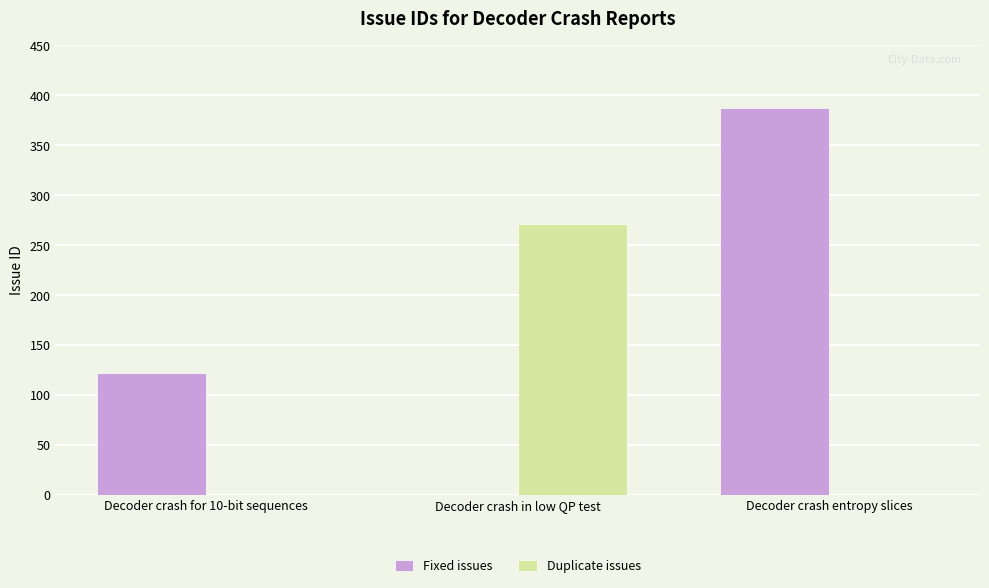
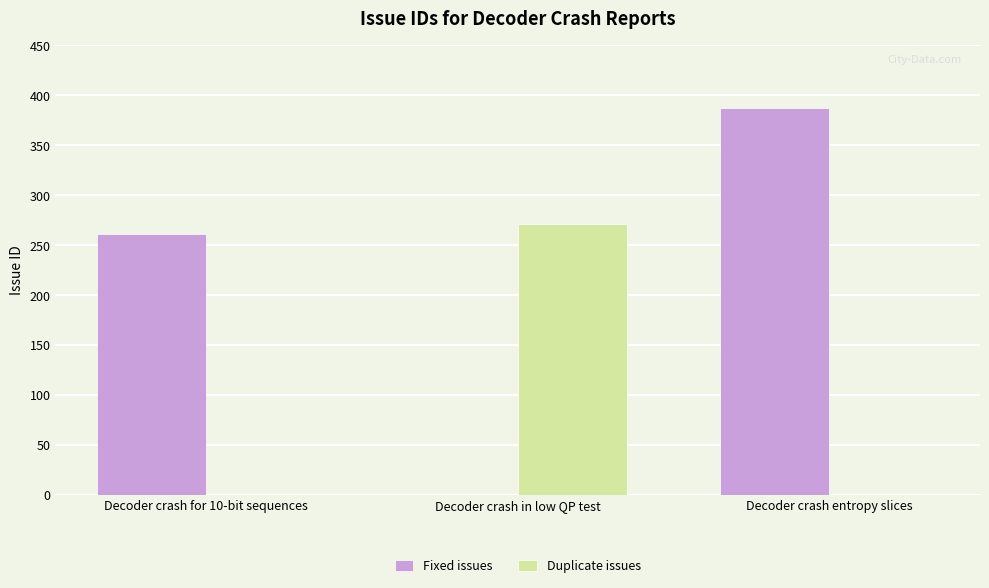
  {
    "Fixed issues": {
-     "Decoder crash for 10-bit sequences": 120,
+     "Decoder crash for 10-bit sequences": 260,
      "Decoder crash in low QP test": 0,
      "Decoder crash entropy slices": 390
    },
    "Duplicate issues": {
      "Decoder crash for 10-bit sequences": 0,
      "Decoder crash in low QP test": 270,
      "Decoder crash entropy slices": 0
    }
  }
